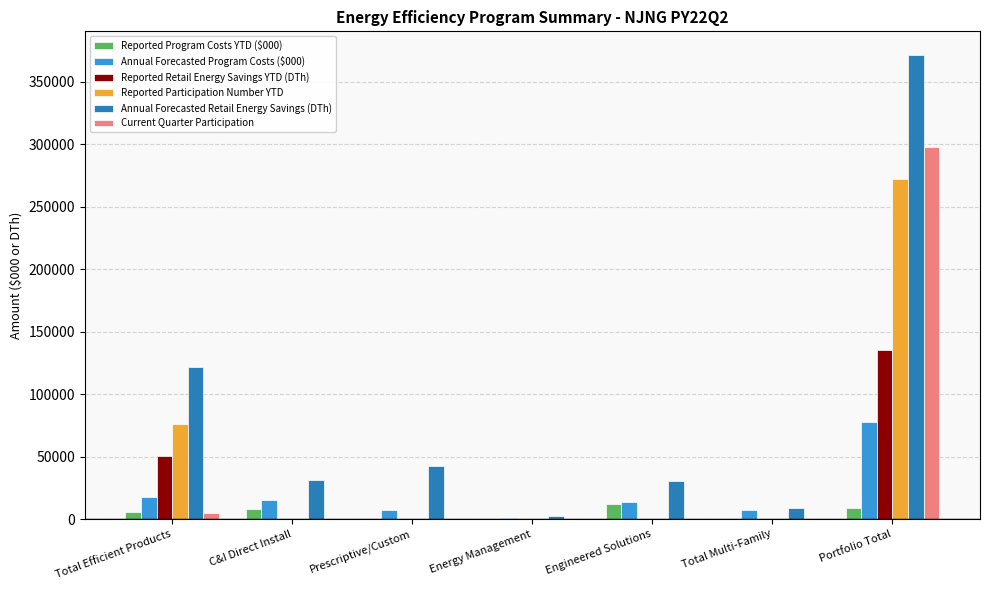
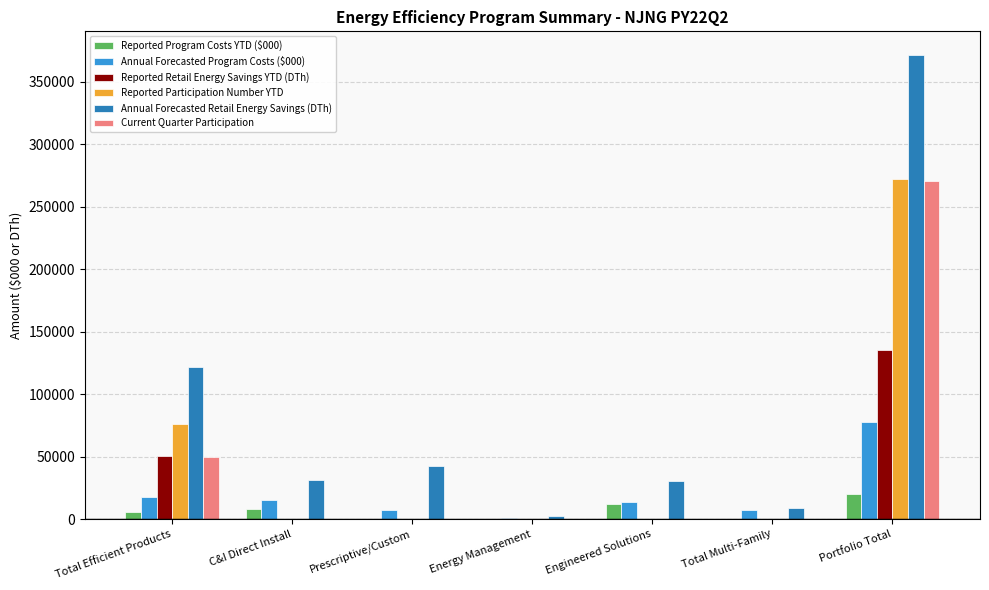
  {
    "Reported Program Costs YTD ($000)": {
      "Total Efficient Products": 6000,
      "C&I Direct Install": 8000,
      "Engineered Solutions": 12000,
-     "Portfolio Total": 9000
+     "Portfolio Total": 20000
    },
    "Reported Retail Energy Savings YTD (DTh)": {
      "Total Efficient Products": 50000,
      "C&I Direct Install": 0,
      "Prescriptive/Custom": 0,
      "Energy Management": 0,
      "Engineered Solutions": 0,
      "Total Multi-Family": 0,
      "Portfolio Total": 135000
    },
    "Reported Participation Number YTD": {
      "Total Efficient Products": 76000,
      "C&I Direct Install": 0,
      "Prescriptive/Custom": 0,
      "Energy Management": 0,
      "Engineered Solutions": 0,
      "Total Multi-Family": 0,
      "Portfolio Total": 272000
    },
    "Current Quarter Participation": {
-     "Total Efficient Products": 5000,
+     "Total Efficient Products": 50000,
      "C&I Direct Install": 0,
      "Prescriptive/Custom": 0,
      "Energy Management": 0,
      "Engineered Solutions": 0,
      "Total Multi-Family": 0,
-     "Portfolio Total": 298000
+     "Portfolio Total": 271000
    }
  }
